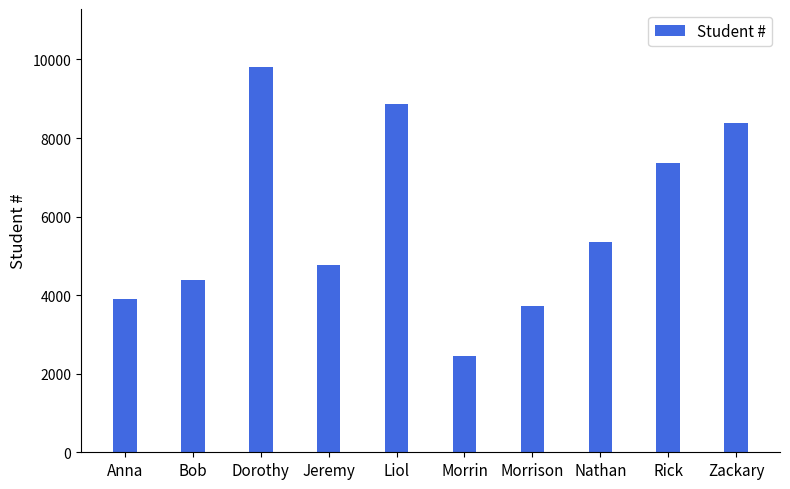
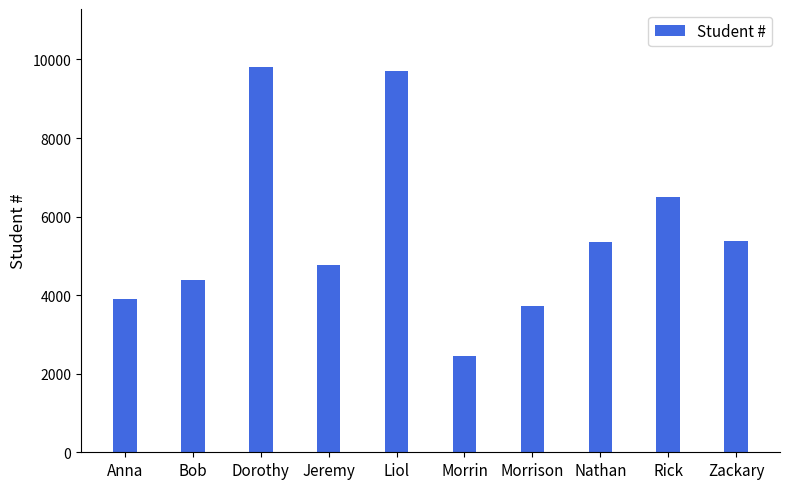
  {
    "Anna": 3900,
    "Bob": 4400,
    "Dorothy": 9800,
    "Jeremy": 4800,
-   "Liol": 8900,
+   "Liol": 9700,
    "Morrin": 2500,
    "Morrison": 3700,
    "Nathan": 5300,
-   "Rick": 7400,
-   "Zackary": 8400
+   "Rick": 6500,
+   "Zackary": 5400
  }
